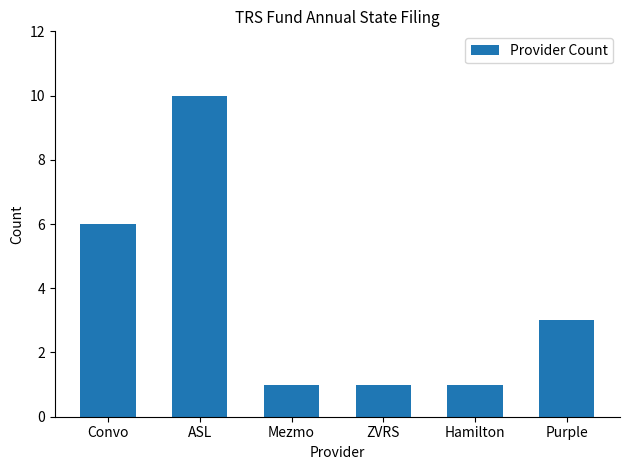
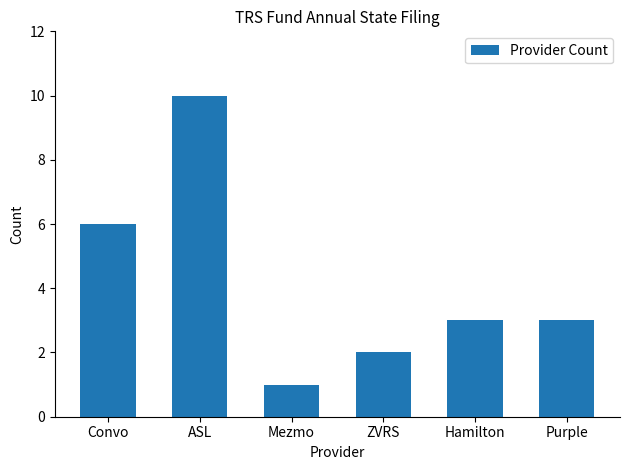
  {
    "Convo": 6,
    "ASL": 10,
    "Mezmo": 1,
-   "ZVRS": 1,
-   "Hamilton": 1,
+   "ZVRS": 2,
+   "Hamilton": 3,
    "Purple": 3
  }
